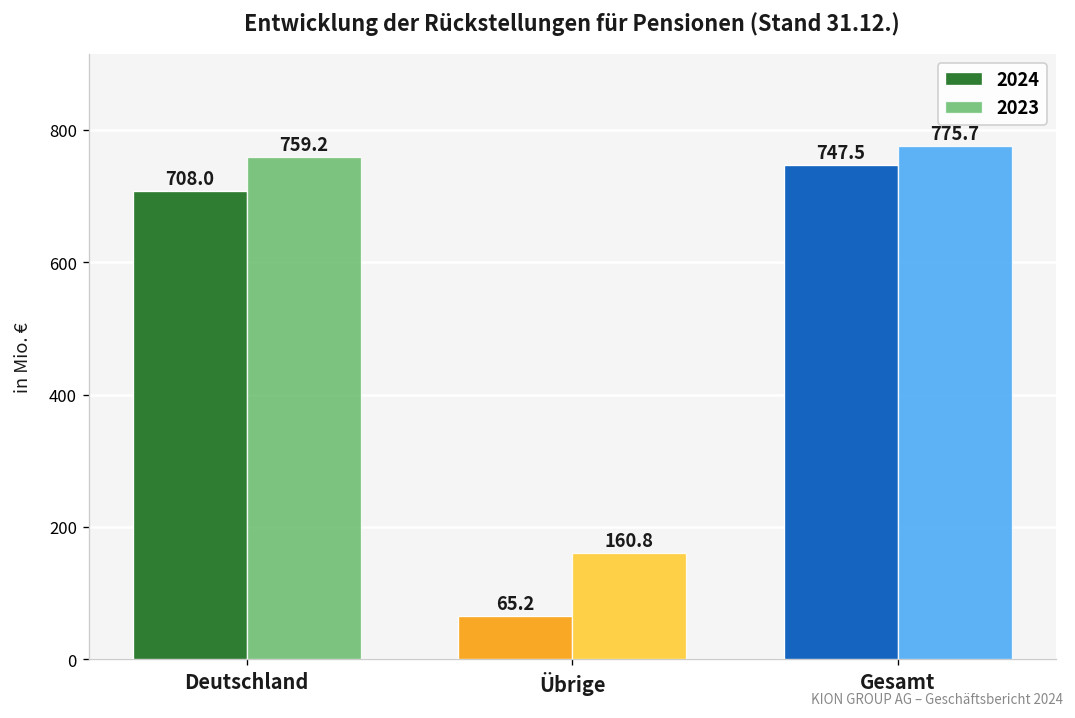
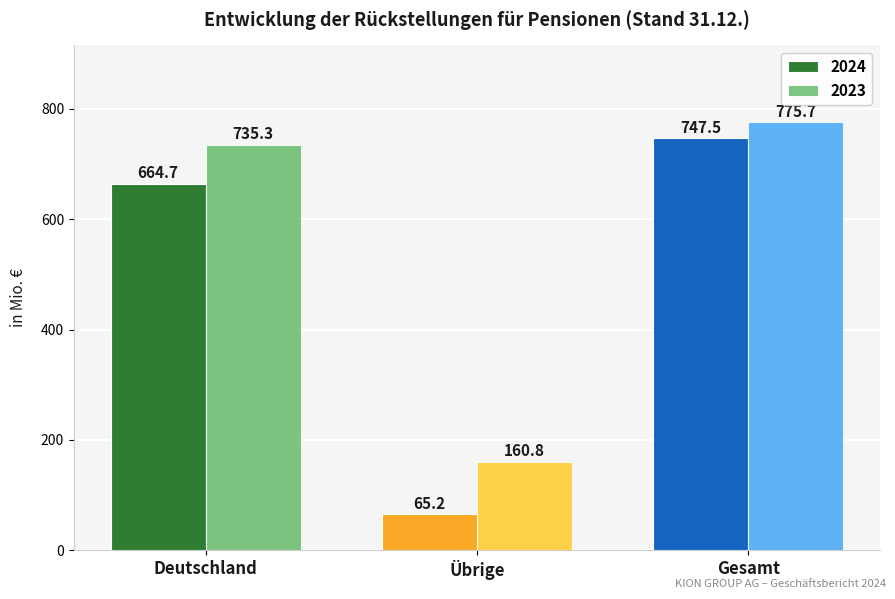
  {
    "2024": {
-     "Deutschland": 708.0,
+     "Deutschland": 664.7,
      "Übrige": 65.2,
      "Gesamt": 747.5
    },
    "2023": {
-     "Deutschland": 759.2,
+     "Deutschland": 735.3,
      "Übrige": 160.8
    }
  }
